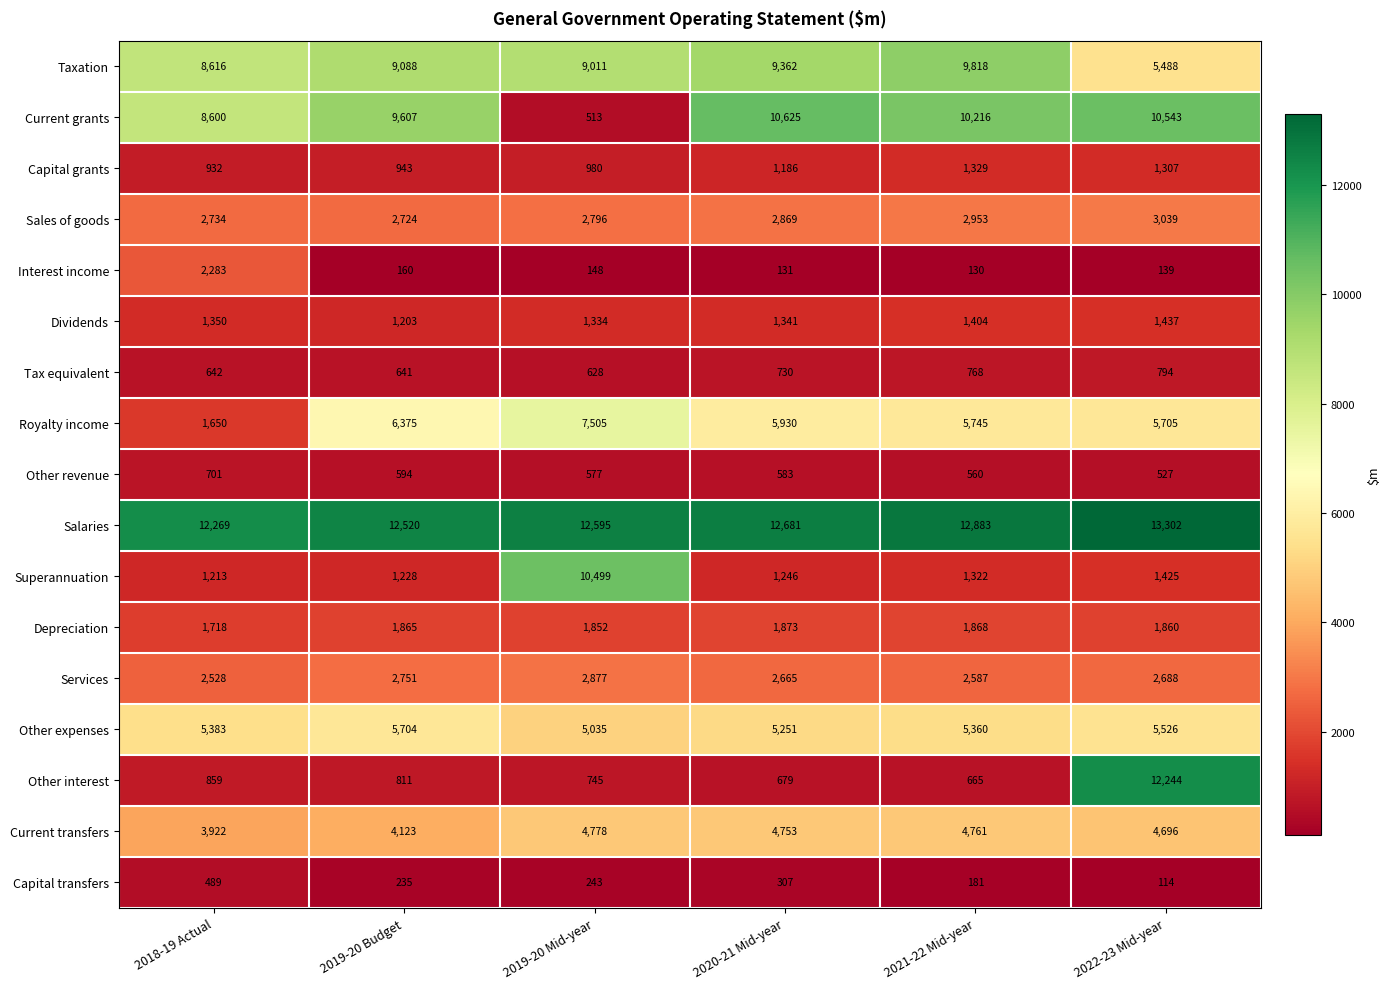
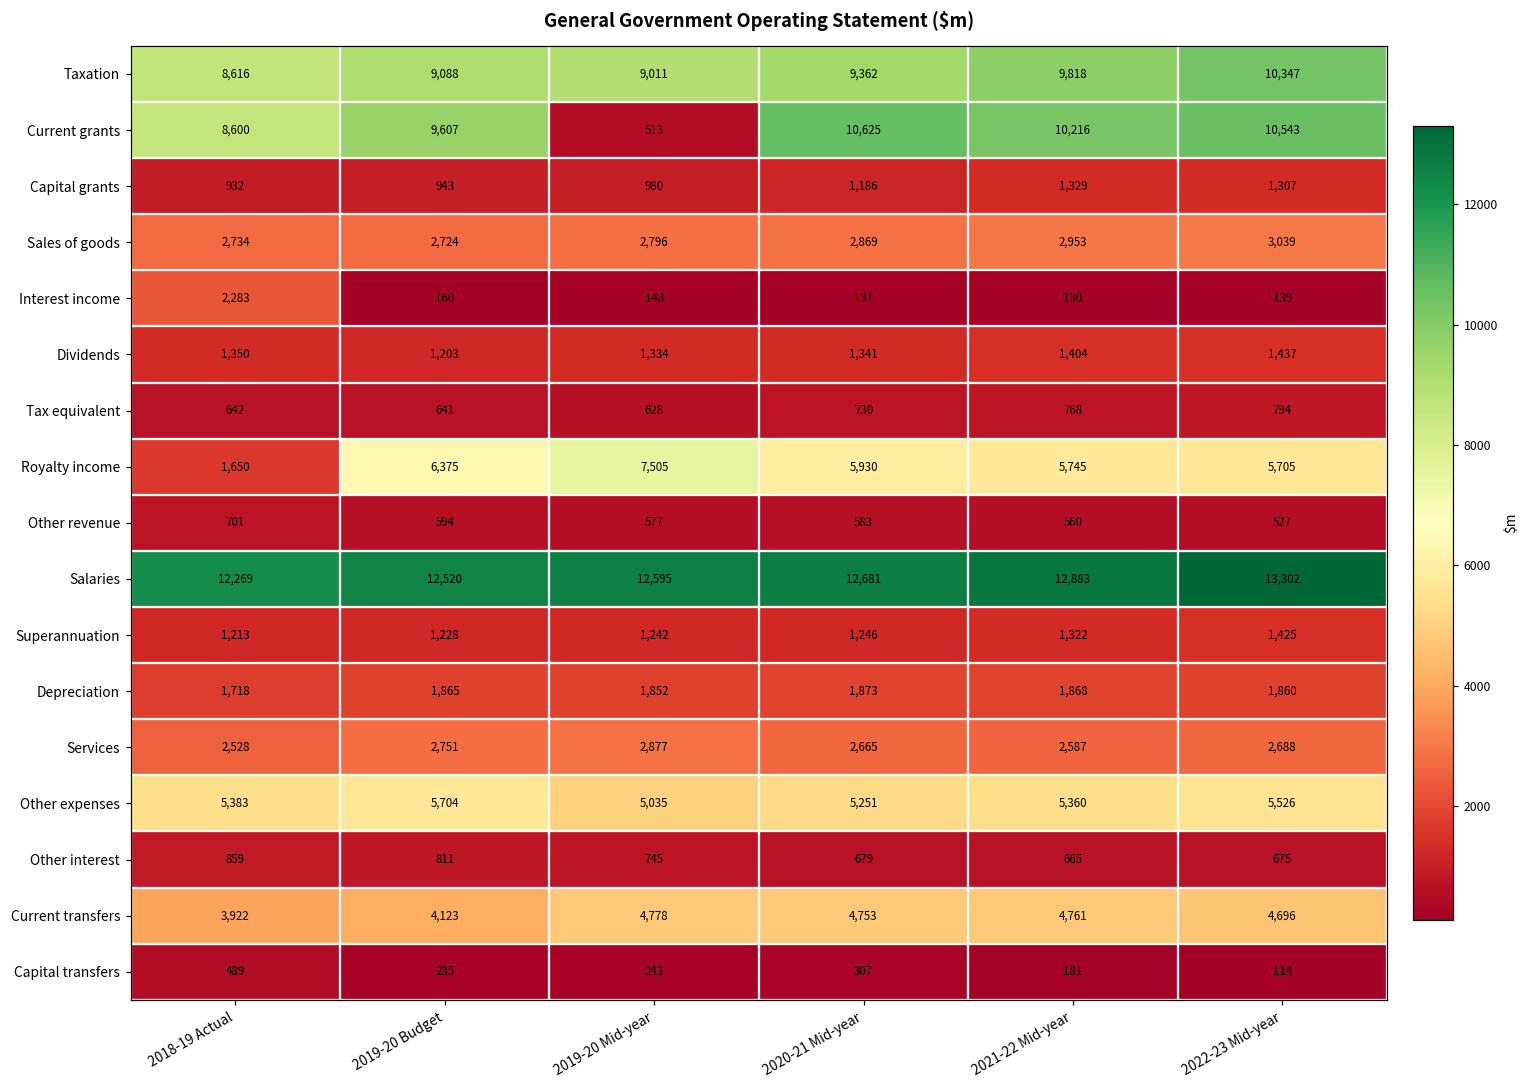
  {
    "Taxation": {
      "2018-19 Actual": "8,616",
      "2019-20 Budget": "9,088",
      "2019-20 Mid-year": "9,011",
      "2020-21 Mid-year": "9,362",
      "2021-22 Mid-year": "9,818",
-     "2022-23 Mid-year": "5,488"
+     "2022-23 Mid-year": "10,347"
    },
    "Current grants": {
      "2018-19 Actual": "8,600",
      "2019-20 Budget": "9,607",
      "2019-20 Mid-year": "513",
      "2020-21 Mid-year": "10,625",
      "2021-22 Mid-year": "10,216",
      "2022-23 Mid-year": "10,543"
    },
    "Capital grants": {
      "2018-19 Actual": "932",
      "2019-20 Budget": "943",
      "2019-20 Mid-year": "980",
      "2020-21 Mid-year": "1,186",
      "2021-22 Mid-year": "1,329",
      "2022-23 Mid-year": "1,307"
    },
    "Sales of goods": {
      "2018-19 Actual": "2,734",
      "2019-20 Budget": "2,724",
      "2019-20 Mid-year": "2,796",
      "2020-21 Mid-year": "2,869",
      "2021-22 Mid-year": "2,953",
      "2022-23 Mid-year": "3,039"
    },
    "Interest income": {
      "2018-19 Actual": "2,283",
      "2019-20 Budget": "160",
      "2019-20 Mid-year": "148",
      "2020-21 Mid-year": "131",
      "2021-22 Mid-year": "130",
      "2022-23 Mid-year": "139"
    },
    "Dividends": {
      "2018-19 Actual": "1,350",
      "2019-20 Budget": "1,203",
      "2019-20 Mid-year": "1,334",
      "2020-21 Mid-year": "1,341",
      "2021-22 Mid-year": "1,404",
      "2022-23 Mid-year": "1,437"
    },
    "Tax equivalent": {
      "2018-19 Actual": "642",
      "2019-20 Budget": "641",
      "2019-20 Mid-year": "628",
      "2020-21 Mid-year": "730",
      "2021-22 Mid-year": "768",
      "2022-23 Mid-year": "794"
    },
    "Royalty income": {
      "2018-19 Actual": "1,650",
      "2019-20 Budget": "6,375",
      "2019-20 Mid-year": "7,505",
      "2020-21 Mid-year": "5,930",
      "2021-22 Mid-year": "5,745",
      "2022-23 Mid-year": "5,705"
    },
    "Other revenue": {
      "2018-19 Actual": "701",
      "2019-20 Budget": "594",
      "2019-20 Mid-year": "577",
      "2020-21 Mid-year": "583",
      "2021-22 Mid-year": "560",
      "2022-23 Mid-year": "527"
    },
    "Salaries": {
      "2018-19 Actual": "12,269",
      "2019-20 Budget": "12,520",
      "2019-20 Mid-year": "12,595",
      "2020-21 Mid-year": "12,681",
      "2021-22 Mid-year": "12,883",
      "2022-23 Mid-year": "13,302"
    },
    "Superannuation": {
      "2018-19 Actual": "1,213",
      "2019-20 Budget": "1,228",
-     "2019-20 Mid-year": "10,499",
+     "2019-20 Mid-year": "1,242",
      "2020-21 Mid-year": "1,246",
      "2021-22 Mid-year": "1,322",
      "2022-23 Mid-year": "1,425"
    },
    "Depreciation": {
      "2018-19 Actual": "1,718",
      "2019-20 Budget": "1,865",
      "2019-20 Mid-year": "1,852",
      "2020-21 Mid-year": "1,873",
      "2021-22 Mid-year": "1,868",
      "2022-23 Mid-year": "1,860"
    },
    "Services": {
      "2018-19 Actual": "2,528",
      "2019-20 Budget": "2,751",
      "2019-20 Mid-year": "2,877",
      "2020-21 Mid-year": "2,665",
      "2021-22 Mid-year": "2,587",
      "2022-23 Mid-year": "2,688"
    },
    "Other expenses": {
      "2018-19 Actual": "5,383",
      "2019-20 Budget": "5,704",
      "2019-20 Mid-year": "5,035",
      "2020-21 Mid-year": "5,251",
      "2021-22 Mid-year": "5,360",
      "2022-23 Mid-year": "5,526"
    },
    "Other interest": {
      "2018-19 Actual": "859",
      "2019-20 Budget": "811",
      "2019-20 Mid-year": "745",
      "2020-21 Mid-year": "679",
      "2021-22 Mid-year": "665",
-     "2022-23 Mid-year": "12,244"
+     "2022-23 Mid-year": "675"
    },
    "Current transfers": {
      "2018-19 Actual": "3,922",
      "2019-20 Budget": "4,123",
      "2019-20 Mid-year": "4,778",
      "2020-21 Mid-year": "4,753",
      "2021-22 Mid-year": "4,761",
      "2022-23 Mid-year": "4,696"
    },
    "Capital transfers": {
      "2018-19 Actual": "489",
      "2019-20 Budget": "235",
      "2019-20 Mid-year": "243",
      "2020-21 Mid-year": "307",
      "2021-22 Mid-year": "181",
      "2022-23 Mid-year": "114"
    }
  }
